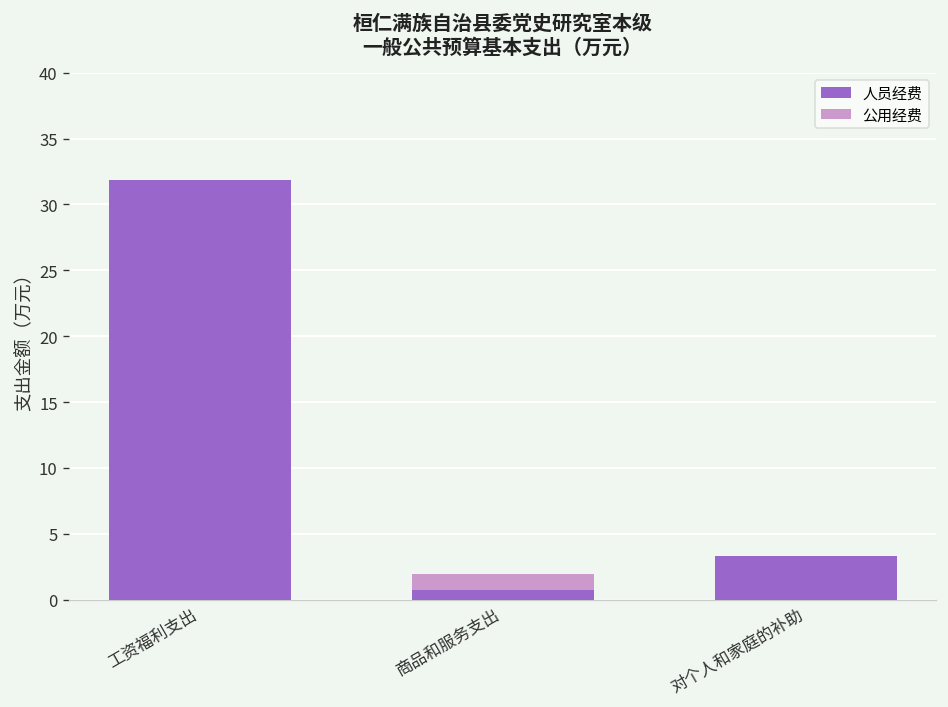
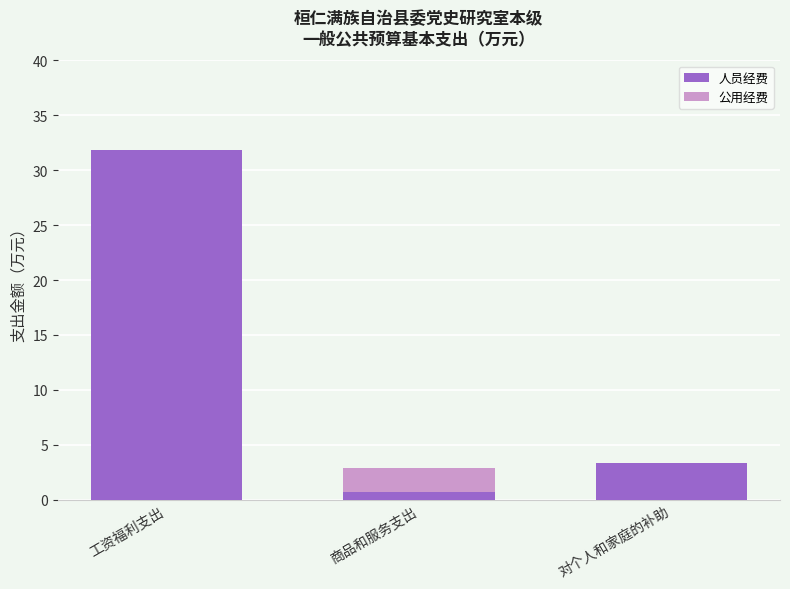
  {
    "人员经费": {
      "工资福利支出": 31.8,
      "商品和服务支出": 0.7,
      "对个人和家庭的补助": 3.3
    },
    "公用经费": {
      "工资福利支出": 0.0,
-     "商品和服务支出": 1.3,
+     "商品和服务支出": 2.1,
      "对个人和家庭的补助": 0.0
    }
  }
